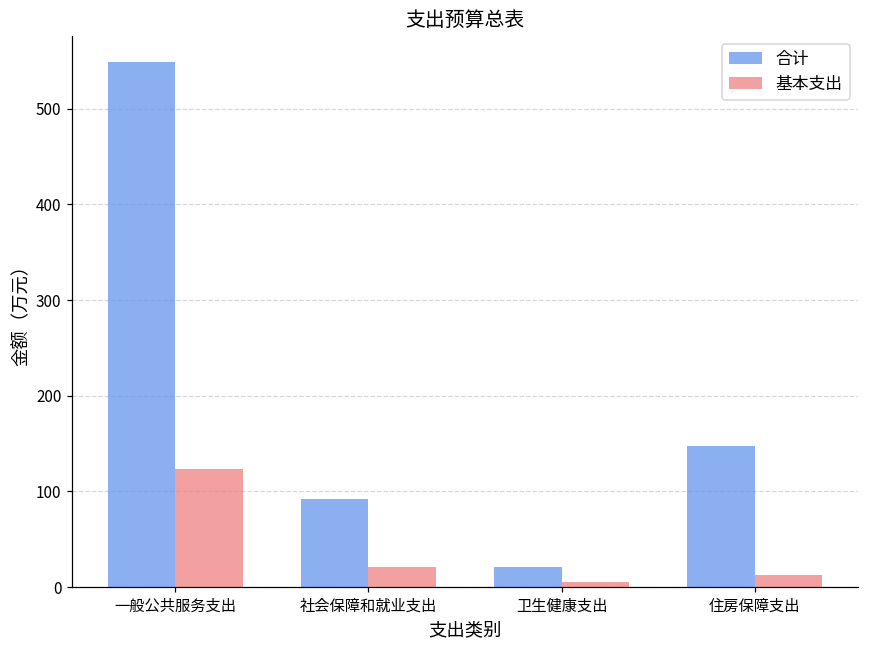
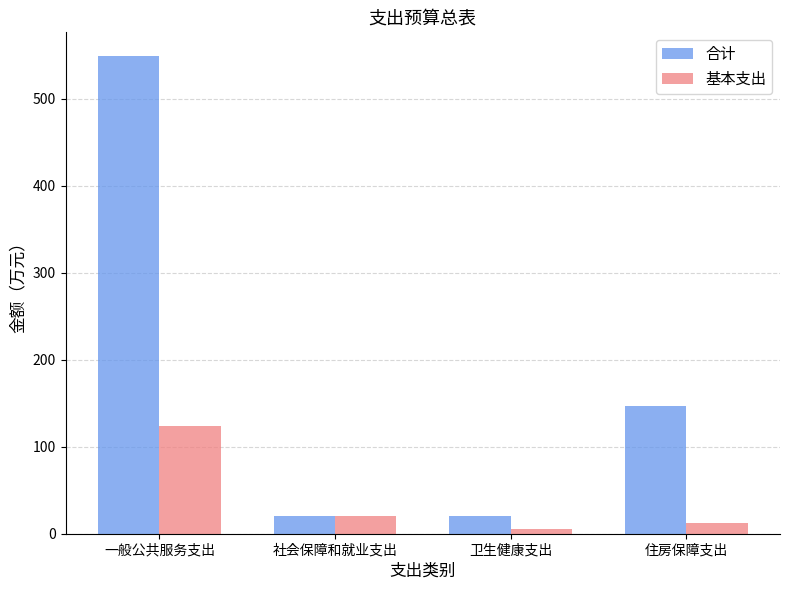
  {
    "合计": {
      "一般公共服务支出": 550,
-     "社会保障和就业支出": 90,
+     "社会保障和就业支出": 20,
      "卫生健康支出": 20,
      "住房保障支出": 150
    },
    "基本支出": {
      "一般公共服务支出": 120,
      "社会保障和就业支出": 20,
      "卫生健康支出": 10,
      "住房保障支出": 10
    }
  }
